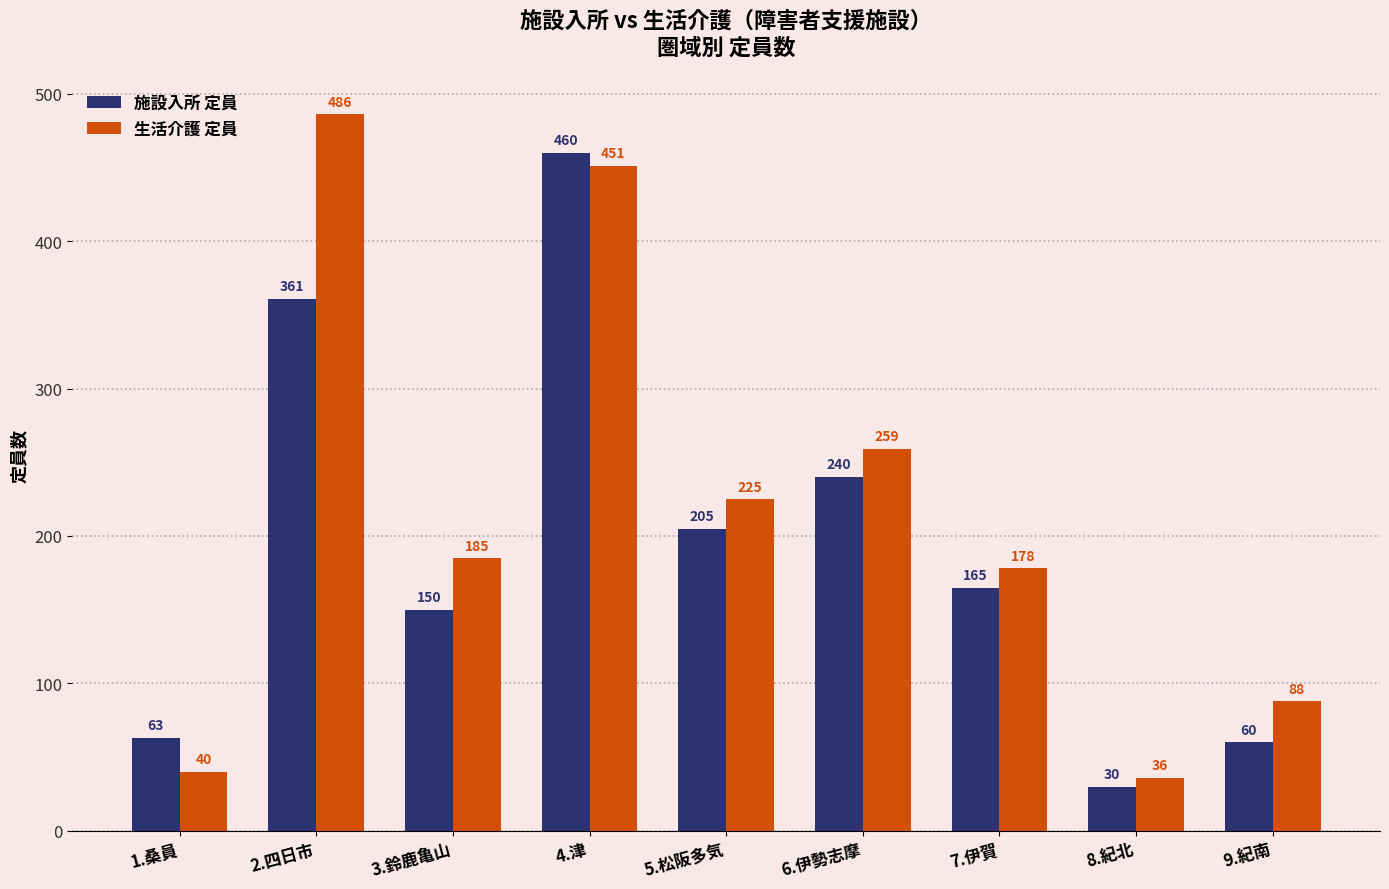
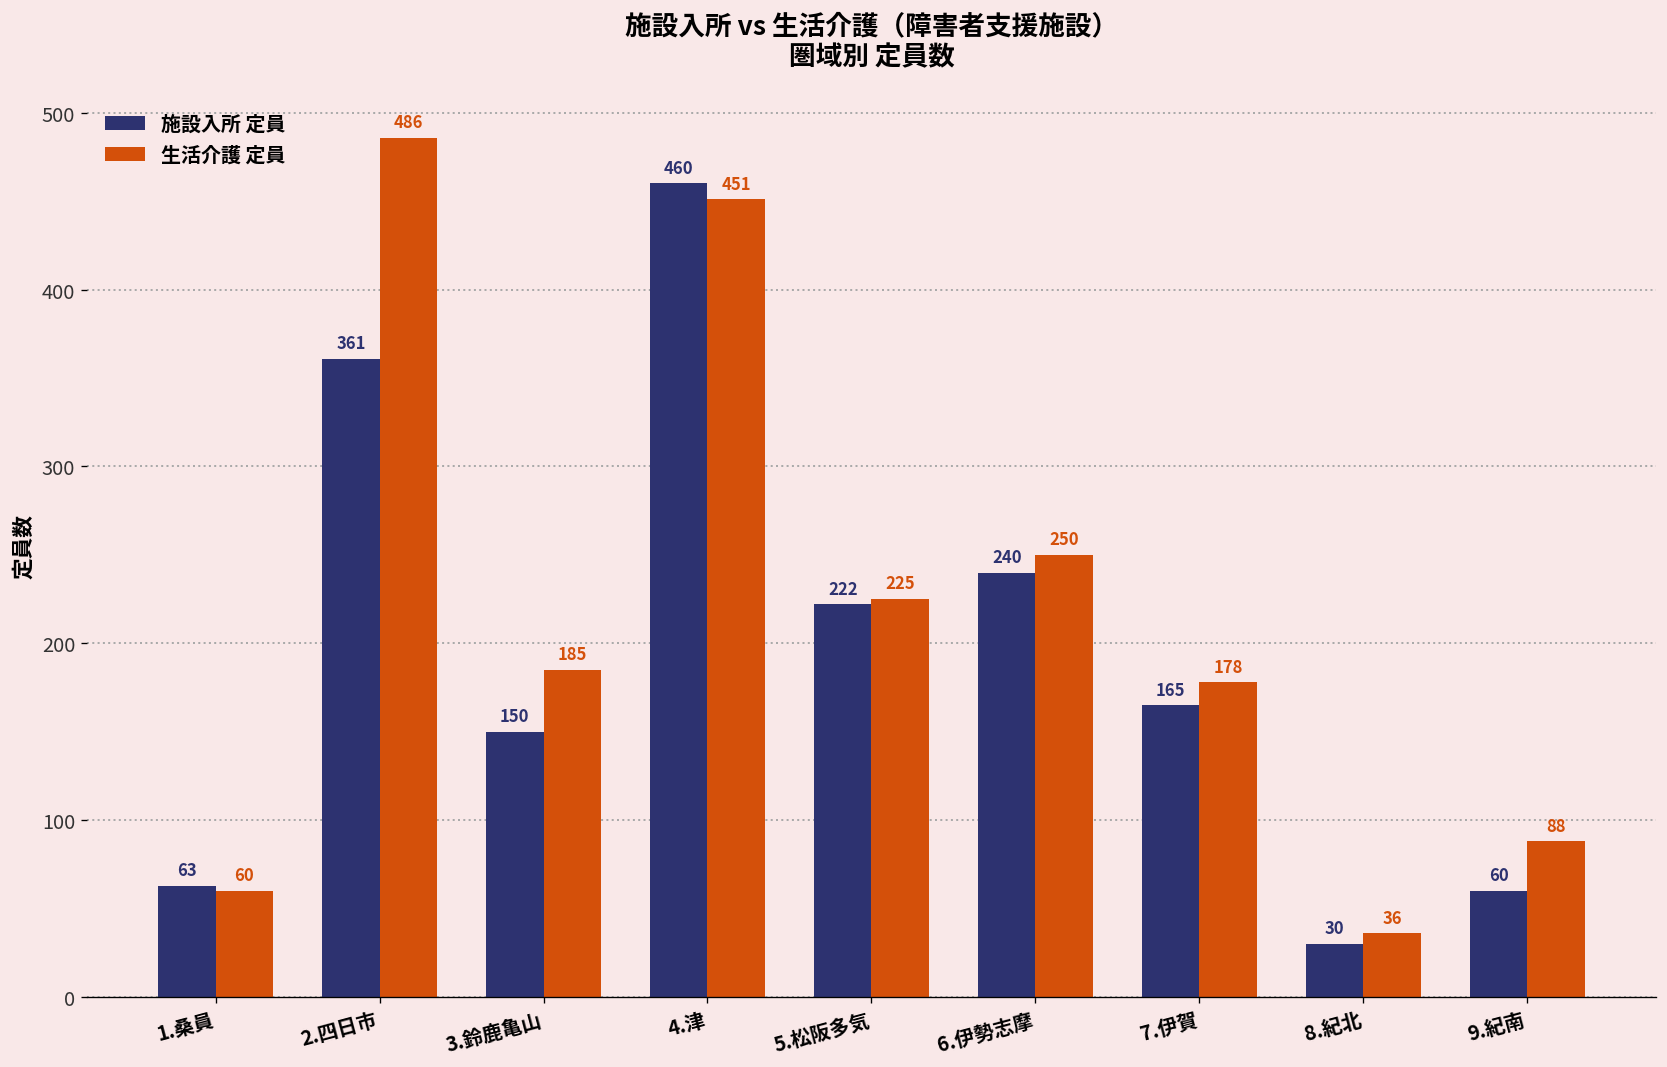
  {
    "施設入所 定員": {
      "1.桑員": 63,
      "2.四日市": 361,
      "3.鈴鹿亀山": 150,
      "4.津": 460,
-     "5.松阪多気": 205,
+     "5.松阪多気": 222,
      "6.伊勢志摩": 240,
      "7.伊賀": 165,
      "8.紀北": 30,
      "9.紀南": 60
    },
    "生活介護 定員": {
-     "1.桑員": 40,
+     "1.桑員": 60,
      "2.四日市": 486,
      "3.鈴鹿亀山": 185,
      "4.津": 451,
      "5.松阪多気": 225,
-     "6.伊勢志摩": 259,
+     "6.伊勢志摩": 250,
      "7.伊賀": 178,
      "8.紀北": 36,
      "9.紀南": 88
    }
  }
